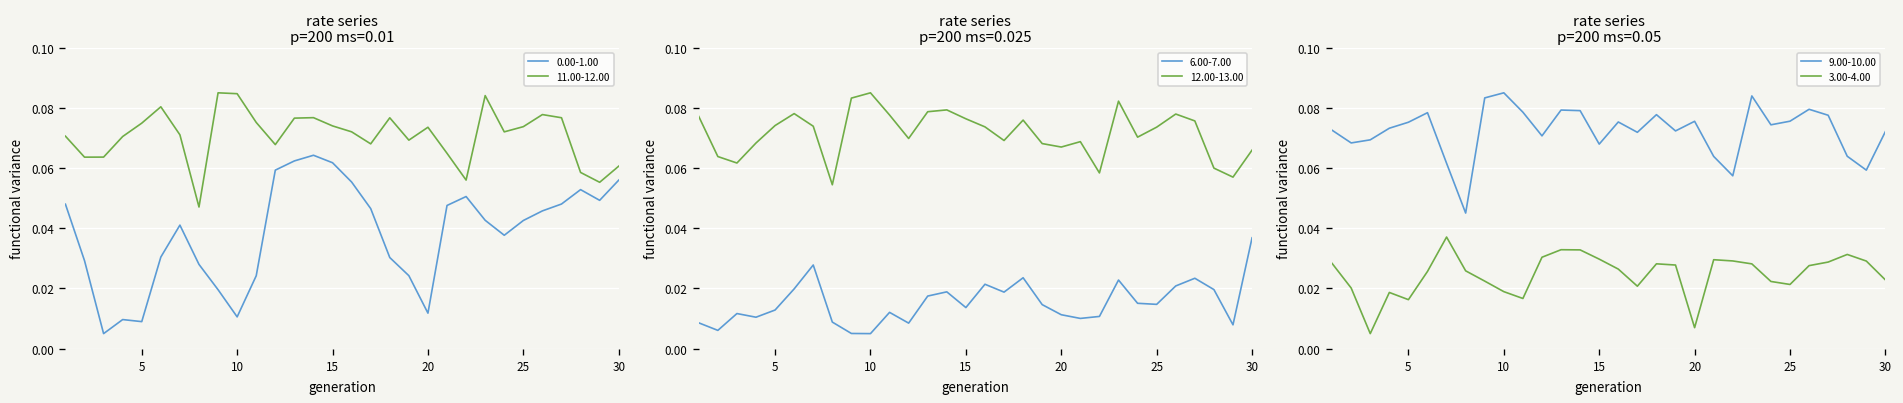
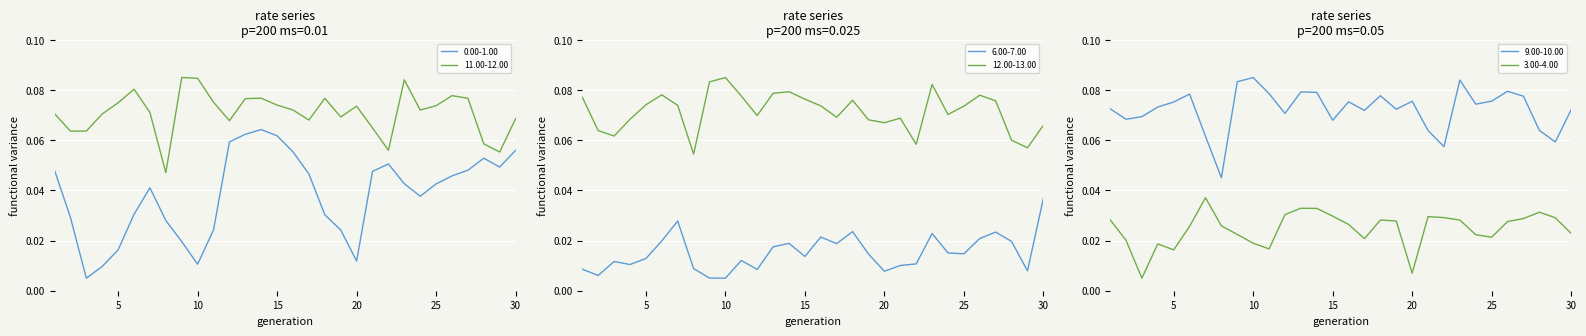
  {
    "rate series p=200 ms=0.01": {
      "0.00-1.00": {
-       "5": 0.009,
+       "5": 0.016,
        "10": 0.011,
        "15": 0.062,
        "20": 0.012,
        "25": 0.043,
        "30": 0.056
      },
      "11.00-12.00": {
        "5": 0.075,
        "10": 0.085,
        "15": 0.074,
        "20": 0.074,
        "25": 0.074,
-       "30": 0.061
+       "30": 0.069
      }
    },
    "rate series p=200 ms=0.025": {
      "6.00-7.00": {
        "5": 0.013,
        "10": 0.005,
        "15": 0.014,
-       "20": 0.011,
+       "20": 0.008,
        "25": 0.015,
        "30": 0.037
      },
      "12.00-13.00": {
        "5": 0.074,
        "10": 0.085,
        "15": 0.076,
        "20": 0.067,
        "25": 0.074,
        "30": 0.066
      }
    },
    "rate series p=200 ms=0.05": {
      "9.00-10.00": {
        "5": 0.075,
        "10": 0.085,
        "15": 0.068,
        "20": 0.076,
        "25": 0.076,
        "30": 0.072
      },
      "3.00-4.00": {
        "5": 0.016,
        "10": 0.019,
        "15": 0.030,
        "20": 0.007,
        "25": 0.021,
        "30": 0.023
      }
    }
  }
